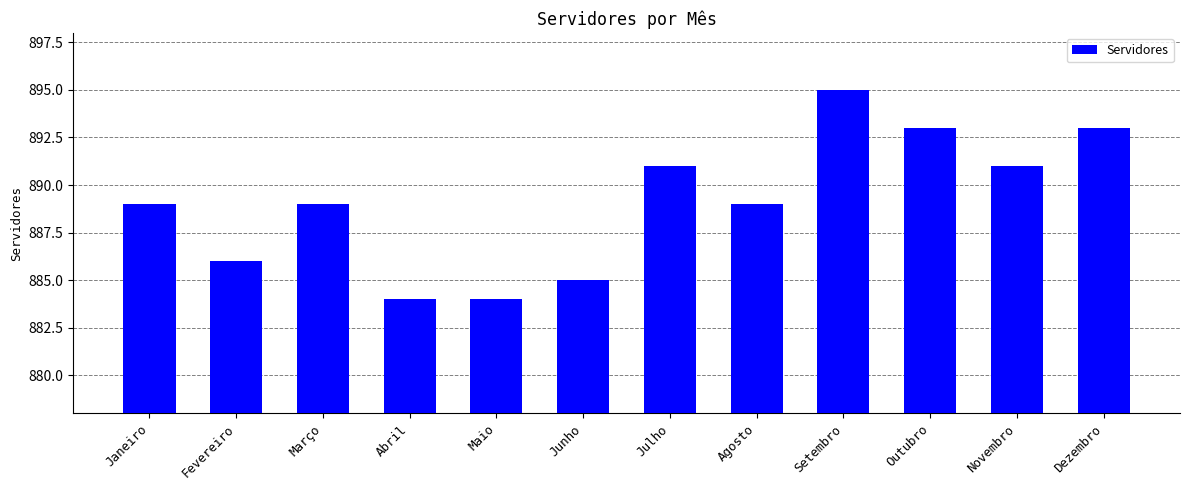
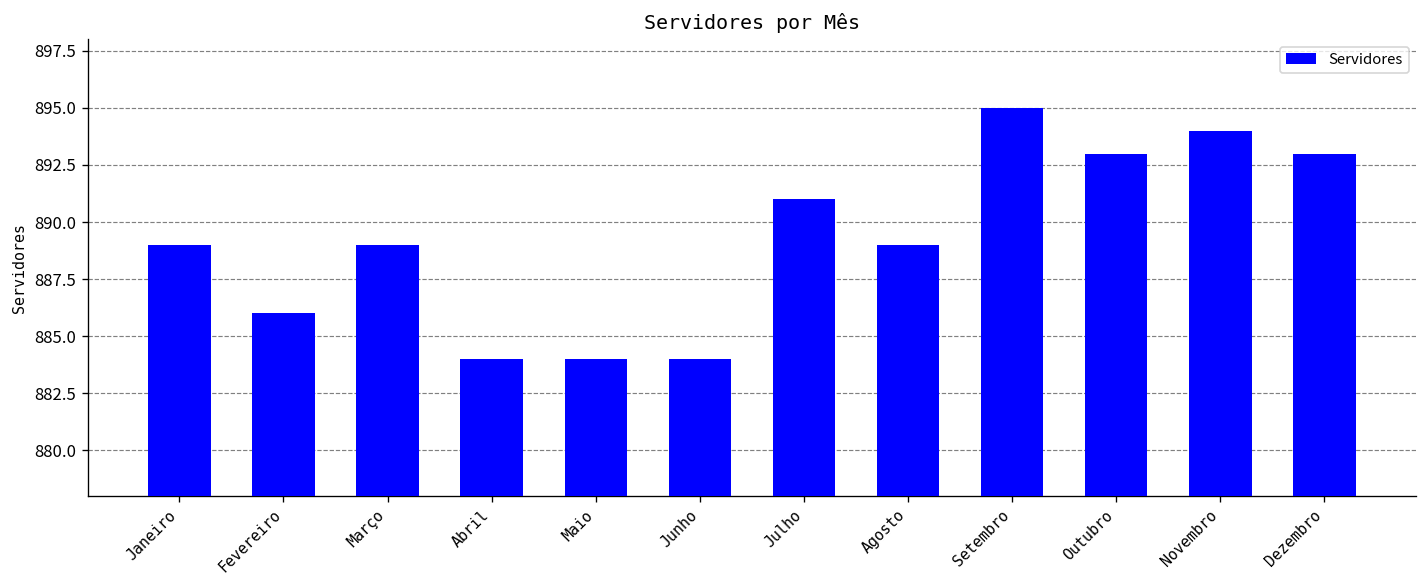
  {
    "Janeiro": 889,
    "Fevereiro": 886,
    "Março": 889,
    "Abril": 884,
    "Maio": 884,
-   "Junho": 885,
+   "Junho": 884,
    "Julho": 891,
    "Agosto": 889,
    "Setembro": 895,
    "Outubro": 893,
-   "Novembro": 891,
+   "Novembro": 894,
    "Dezembro": 893
  }
